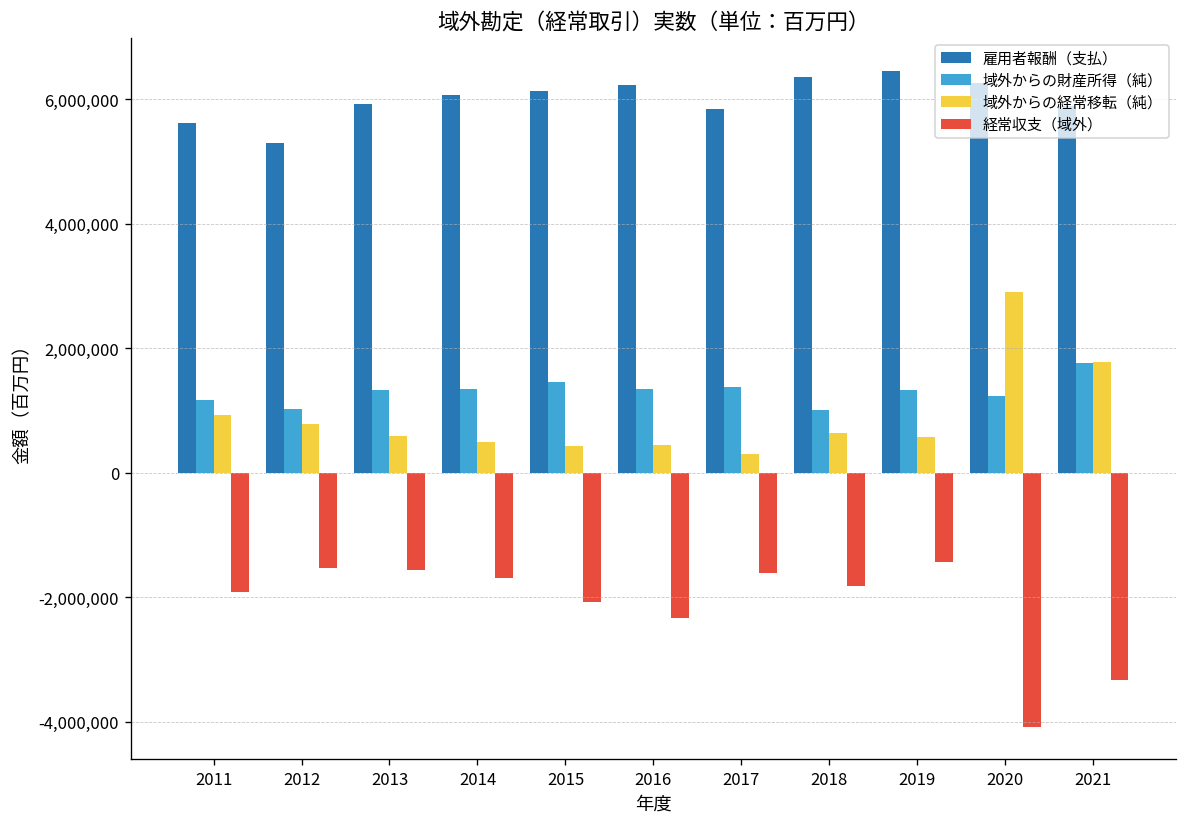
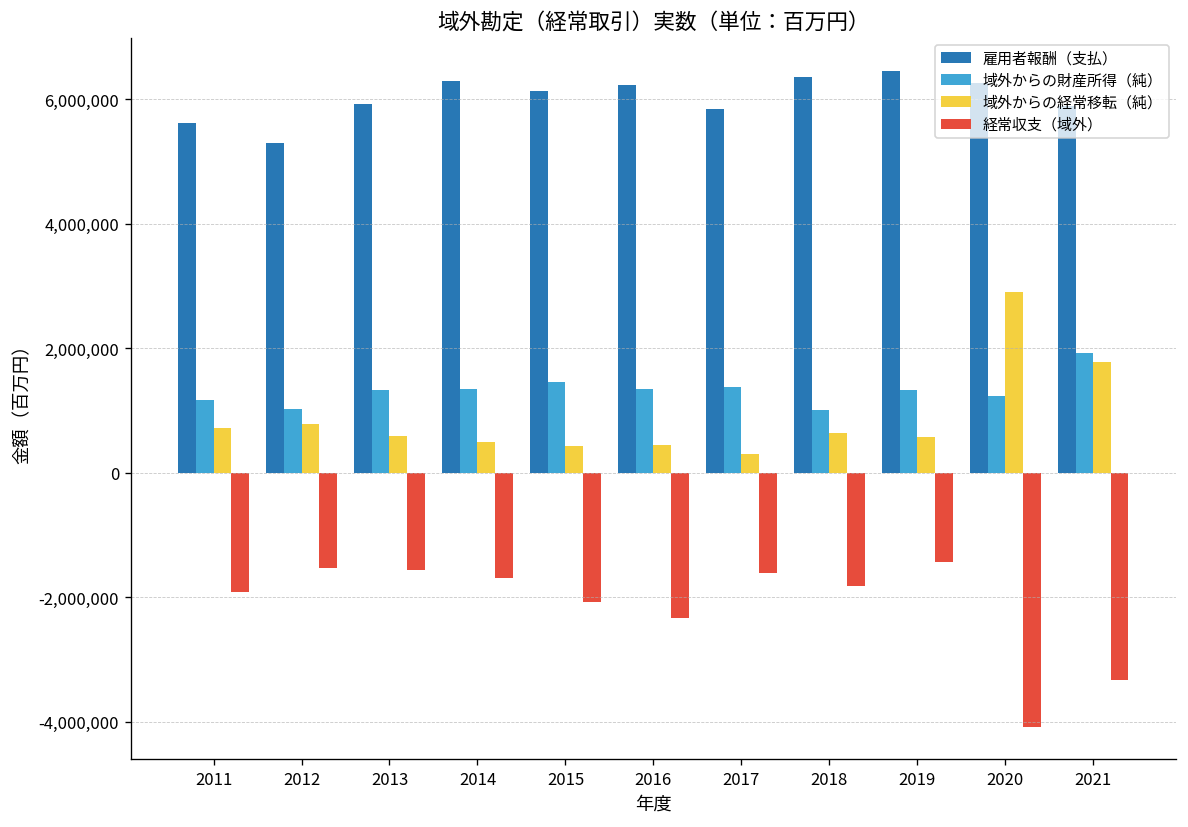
  {
    "雇用者報酬（支払）": {
      "2011": "5,600,000",
      "2012": "5,300,000",
      "2013": "5,900,000",
-     "2014": "6,100,000",
+     "2014": "6,300,000",
      "2015": "6,100,000",
      "2016": "6,200,000",
      "2017": "5,800,000",
      "2018": "6,400,000",
      "2019": "6,500,000"
    },
    "域外からの財産所得（純）": {
      "2011": "1,200,000",
      "2012": "1,000,000",
      "2013": "1,300,000",
      "2014": "1,300,000",
      "2015": "1,500,000",
      "2016": "1,300,000",
      "2017": "1,400,000",
      "2018": "1,000,000",
      "2019": "1,300,000",
      "2020": "1,200,000",
-     "2021": "1,800,000"
+     "2021": "1,900,000"
    },
    "域外からの経常移転（純）": {
-     "2011": "900,000",
+     "2011": "700,000",
      "2012": "800,000",
      "2013": "600,000",
      "2014": "500,000",
      "2015": "400,000",
      "2016": "400,000",
      "2017": "300,000",
      "2018": "600,000",
      "2019": "600,000",
      "2020": "2,900,000",
      "2021": "1,800,000"
    },
    "経常収支（域外）": {
      "2011": "-1,900,000",
      "2012": "-1,500,000",
      "2013": "-1,600,000",
      "2014": "-1,700,000",
      "2015": "-2,100,000",
      "2016": "-2,300,000",
      "2017": "-1,600,000",
      "2018": "-1,800,000",
      "2019": "-1,400,000",
      "2020": "-4,100,000",
      "2021": "-3,300,000"
    }
  }
